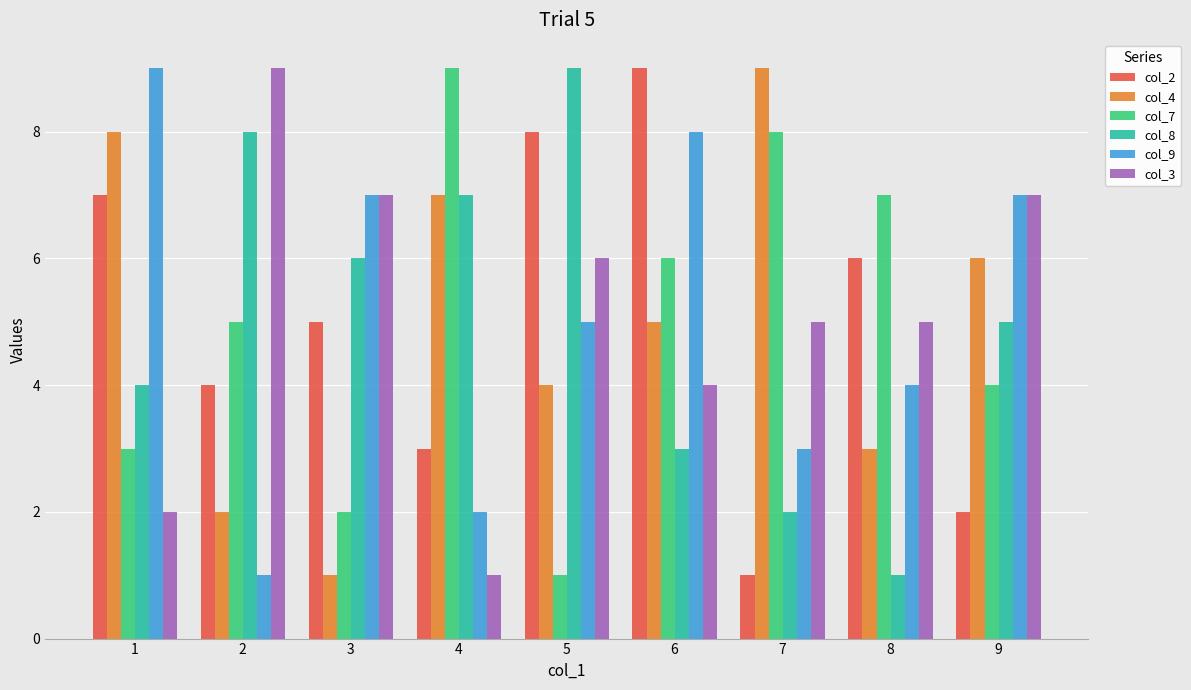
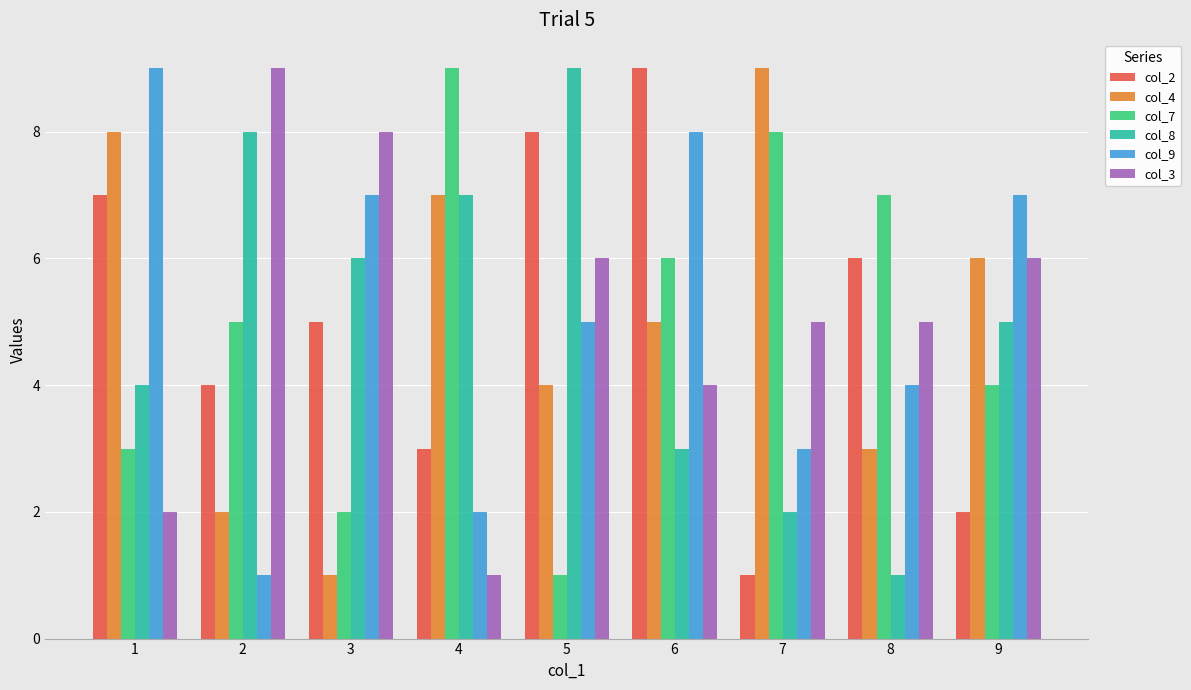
  {
    "col_9": {
      "1": 9,
      "2": 1,
      "3": 7,
      "4": 2,
      "5": 5,
      "6": 8,
      "7": 3,
      "8": 4,
      "9": 7
    },
    "col_3": {
      "1": 2,
      "2": 9,
-     "3": 7,
+     "3": 8,
      "4": 1,
      "5": 6,
      "6": 4,
      "7": 5,
      "8": 5,
-     "9": 7
+     "9": 6
    }
  }
